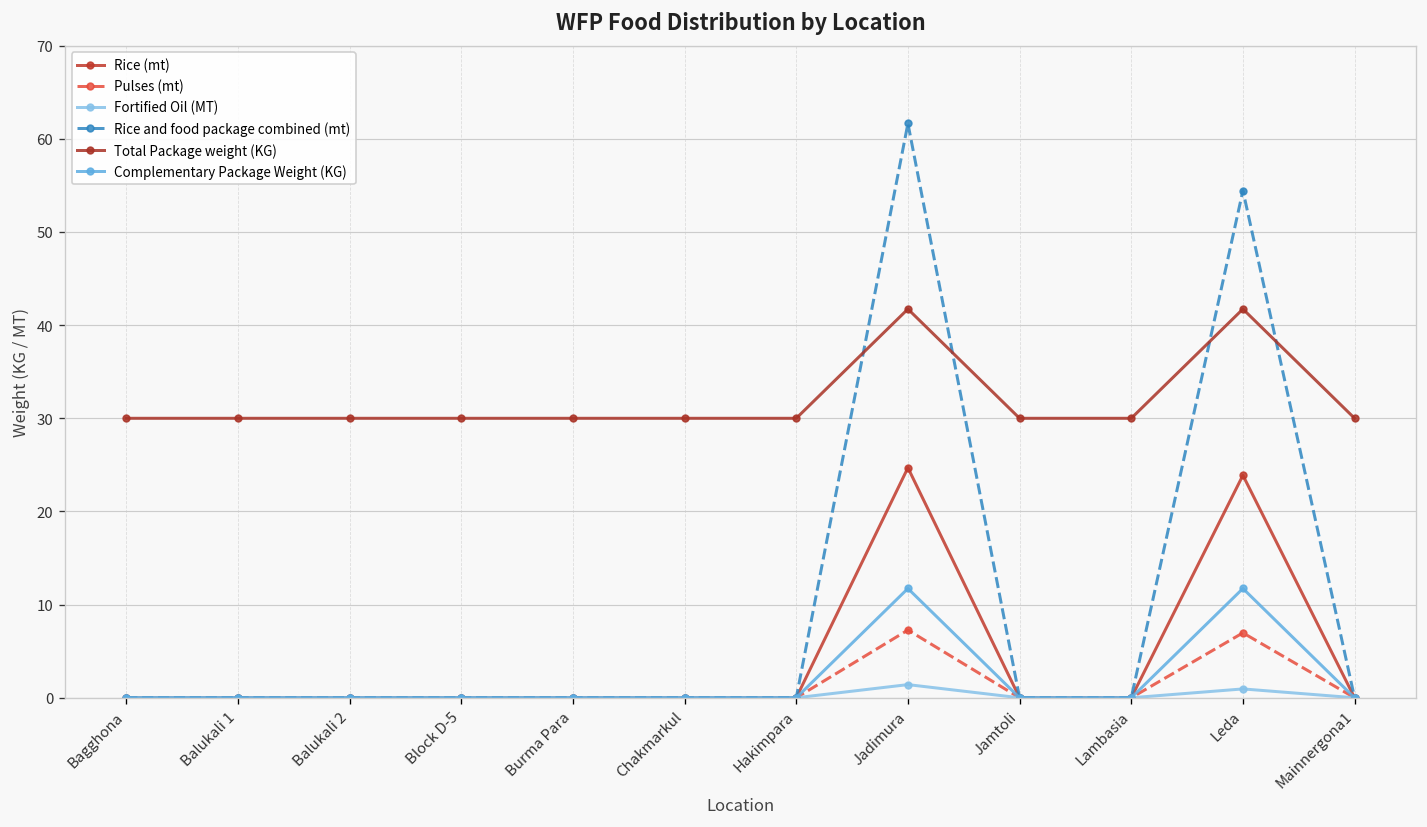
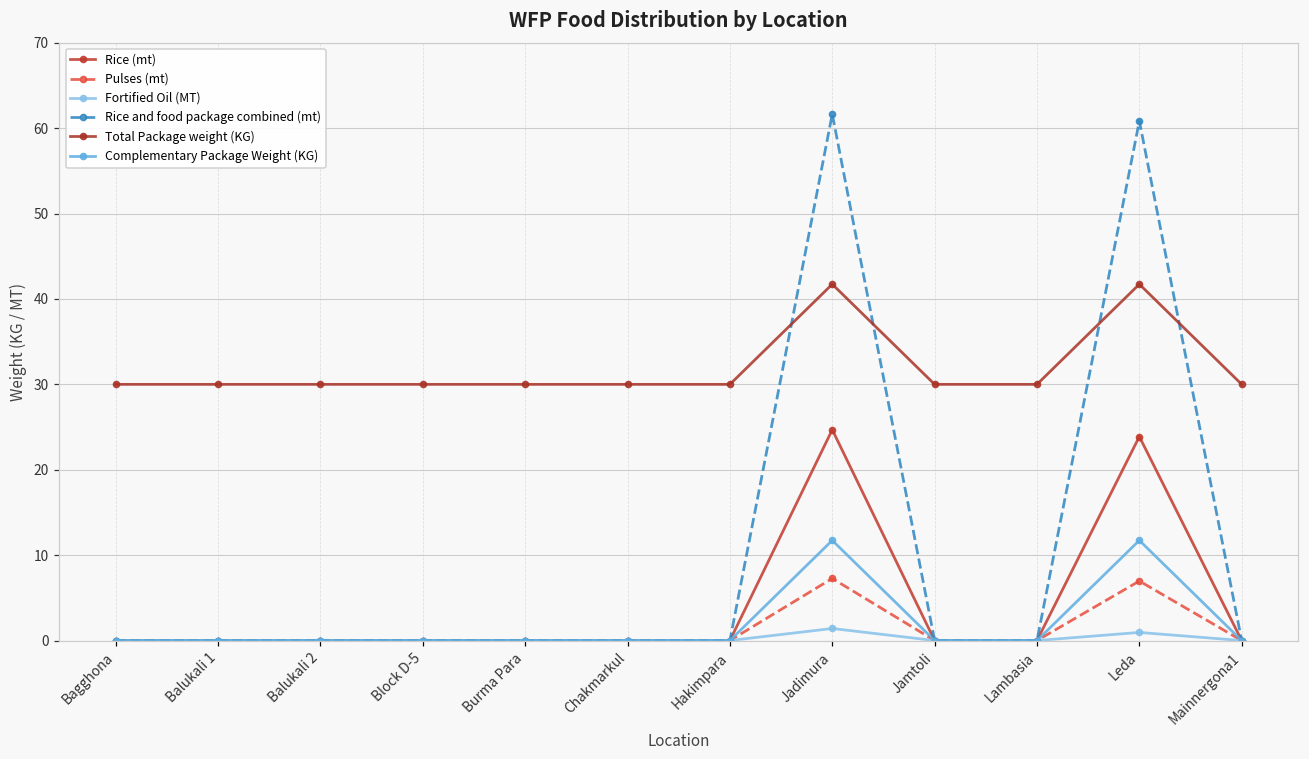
  {
    "Rice and food package combined (mt)": {
      "Jadimura": 62,
-     "Leda": 54
+     "Leda": 61
    }
  }
